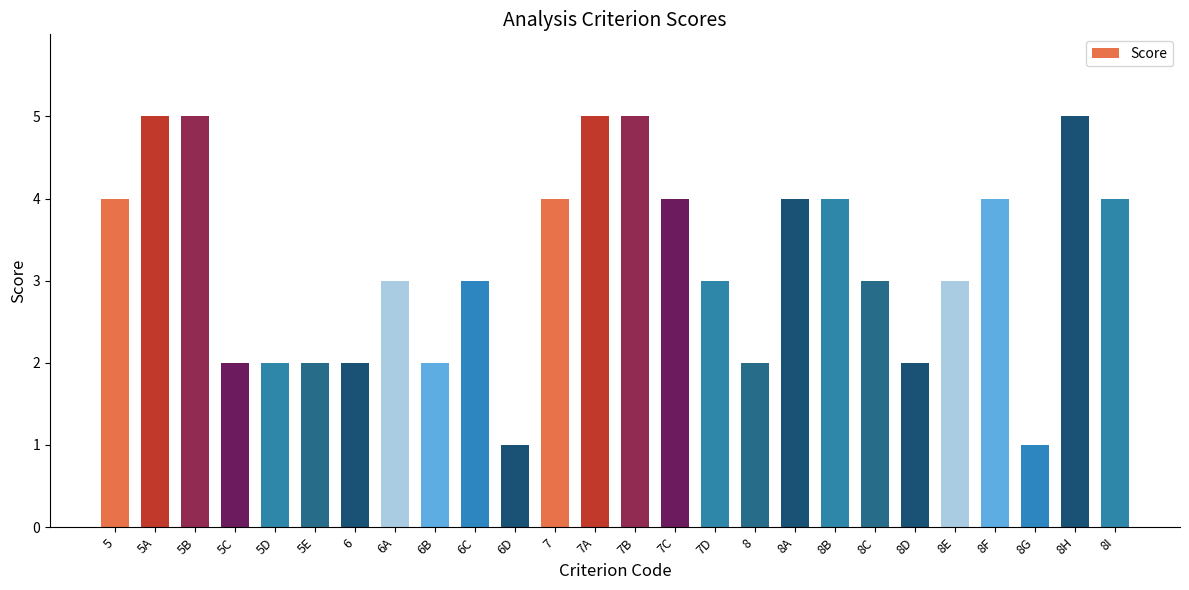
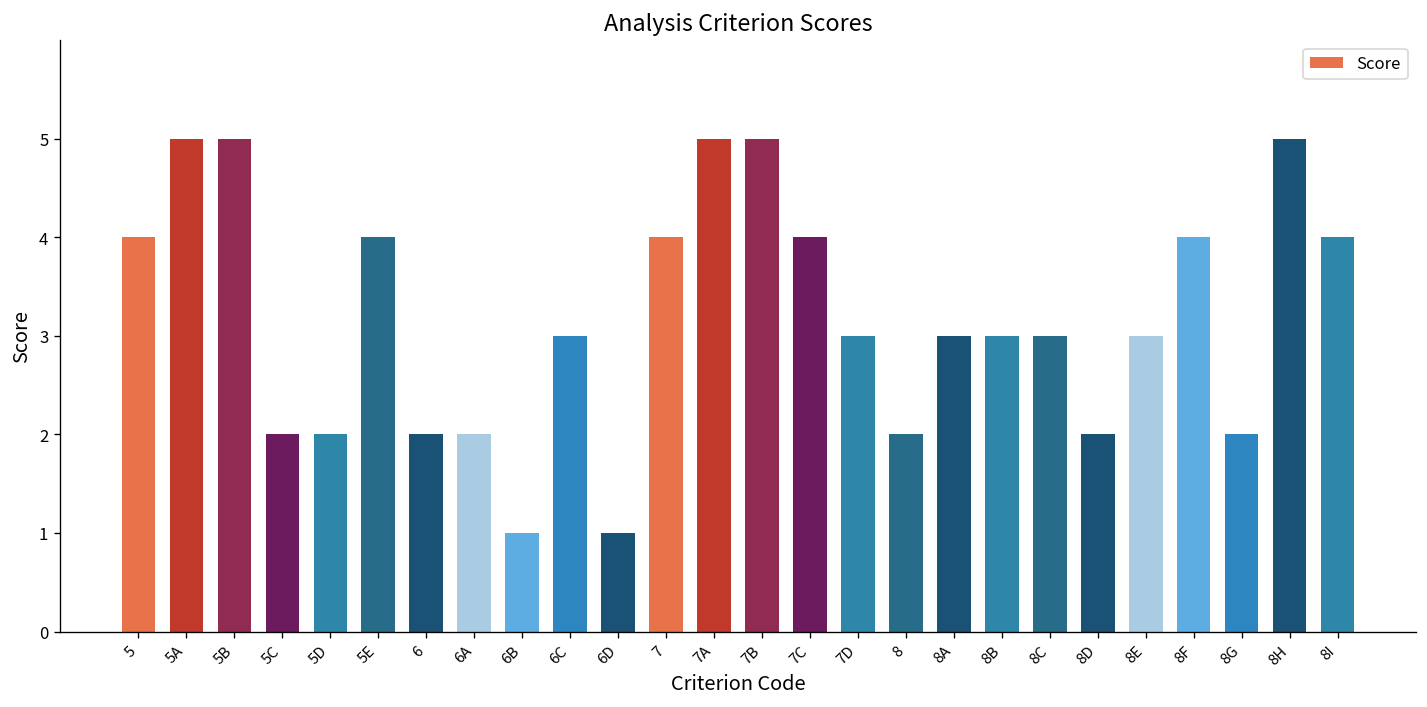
  {
    "5": 4,
    "5A": 5,
    "5B": 5,
    "5C": 2,
    "5D": 2,
-   "5E": 2,
+   "5E": 4,
    "6": 2,
-   "6A": 3,
-   "6B": 2,
+   "6A": 2,
+   "6B": 1,
    "6C": 3,
    "6D": 1,
    "7": 4,
    "7A": 5,
    "7B": 5,
    "7C": 4,
    "7D": 3,
    "8": 2,
-   "8A": 4,
-   "8B": 4,
+   "8A": 3,
+   "8B": 3,
    "8C": 3,
    "8D": 2,
    "8E": 3,
    "8F": 4,
-   "8G": 1,
+   "8G": 2,
    "8H": 5,
    "8I": 4
  }
